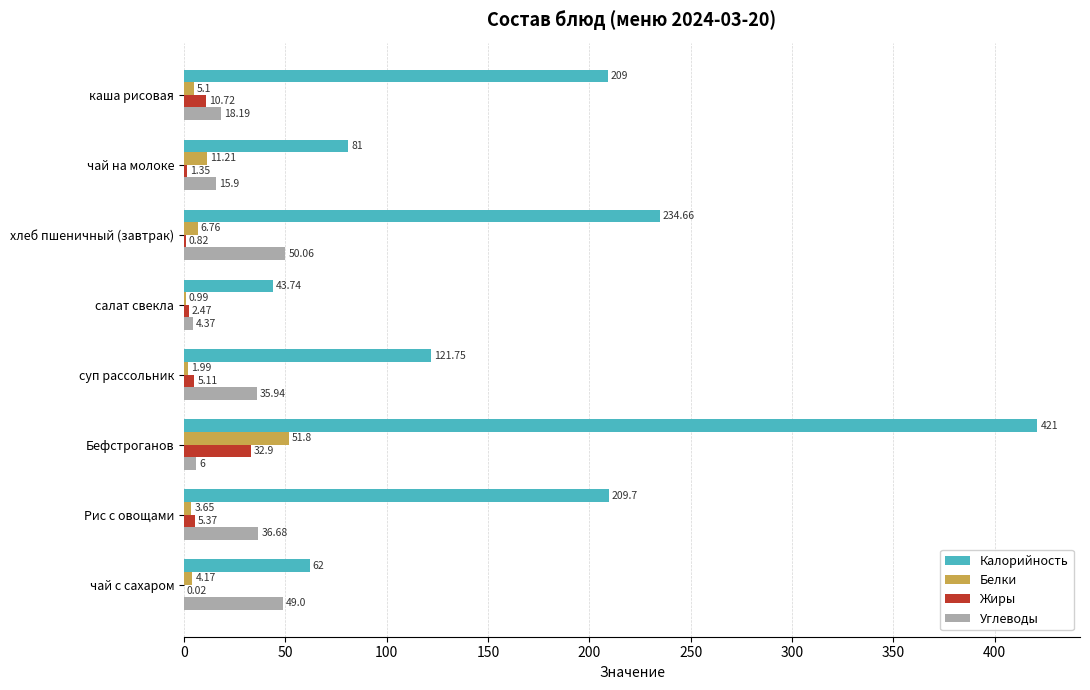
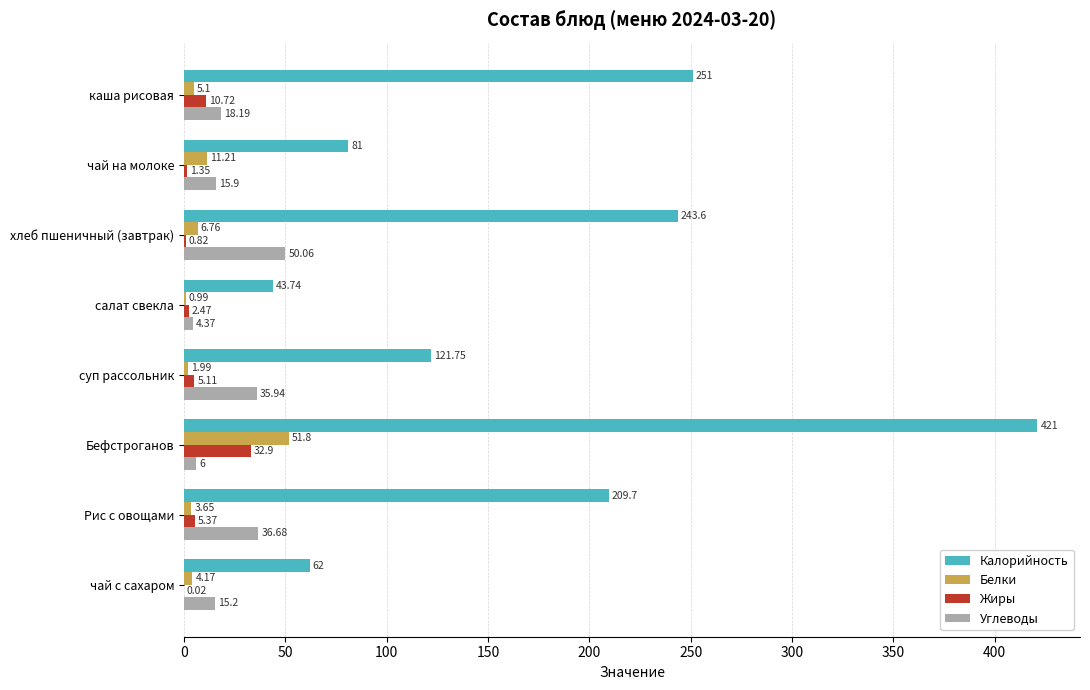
  {
    "Калорийность": {
-     "каша рисовая": 209,
+     "каша рисовая": 251,
      "чай на молоке": 81,
-     "хлеб пшеничный (завтрак)": 234.66,
+     "хлеб пшеничный (завтрак)": 243.6,
      "салат свекла": 43.74,
      "суп рассольник": 121.75,
      "Бефстроганов": 421,
      "Рис с овощами": 209.7,
      "чай с сахаром": 62
    },
    "Белки": {
      "каша рисовая": 5.1,
      "чай на молоке": 11.21,
      "хлеб пшеничный (завтрак)": 6.76,
      "салат свекла": 0.99,
      "суп рассольник": 1.99,
      "Бефстроганов": 51.8,
      "Рис с овощами": 3.65,
      "чай с сахаром": 4.17
    },
    "Жиры": {
      "каша рисовая": 10.72,
      "чай на молоке": 1.35,
      "хлеб пшеничный (завтрак)": 0.82,
      "салат свекла": 2.47,
      "суп рассольник": 5.11,
      "Бефстроганов": 32.9,
      "Рис с овощами": 5.37,
      "чай с сахаром": 0.02
    },
    "Углеводы": {
      "каша рисовая": 18.19,
      "чай на молоке": 15.9,
      "хлеб пшеничный (завтрак)": 50.06,
      "салат свекла": 4.37,
      "суп рассольник": 35.94,
      "Бефстроганов": 6,
      "Рис с овощами": 36.68,
-     "чай с сахаром": 49.0
+     "чай с сахаром": 15.2
    }
  }
